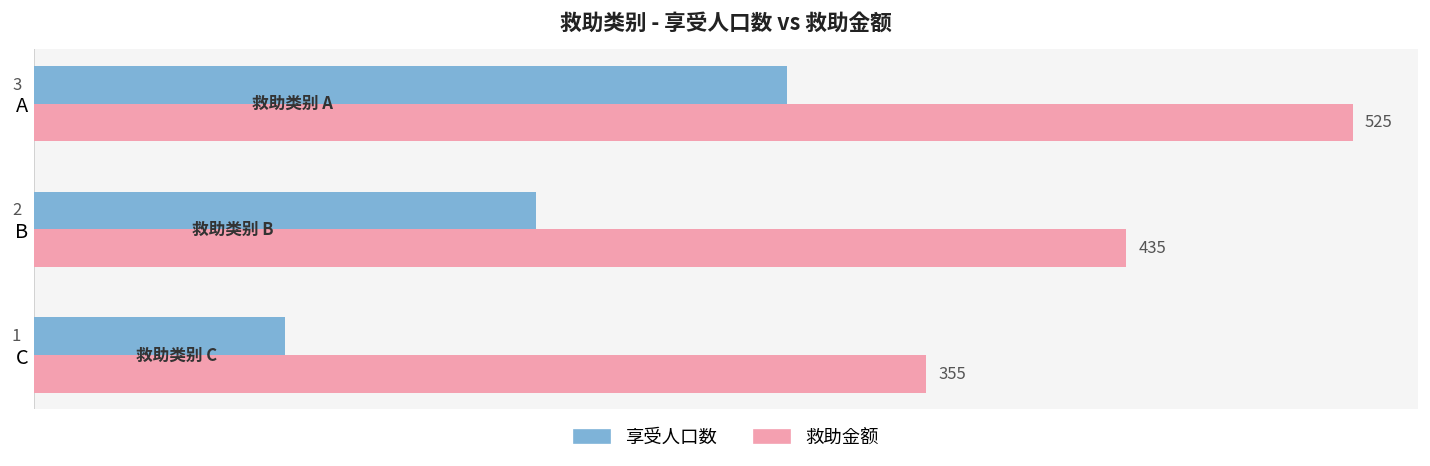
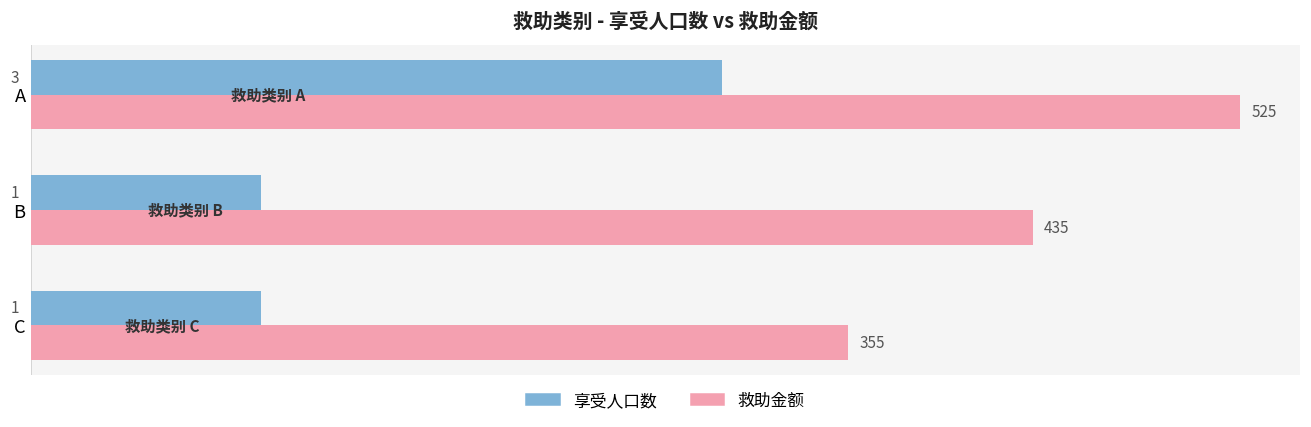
  {
    "享受人口数": {
-     "B": 2
+     "B": 1
    }
  }
